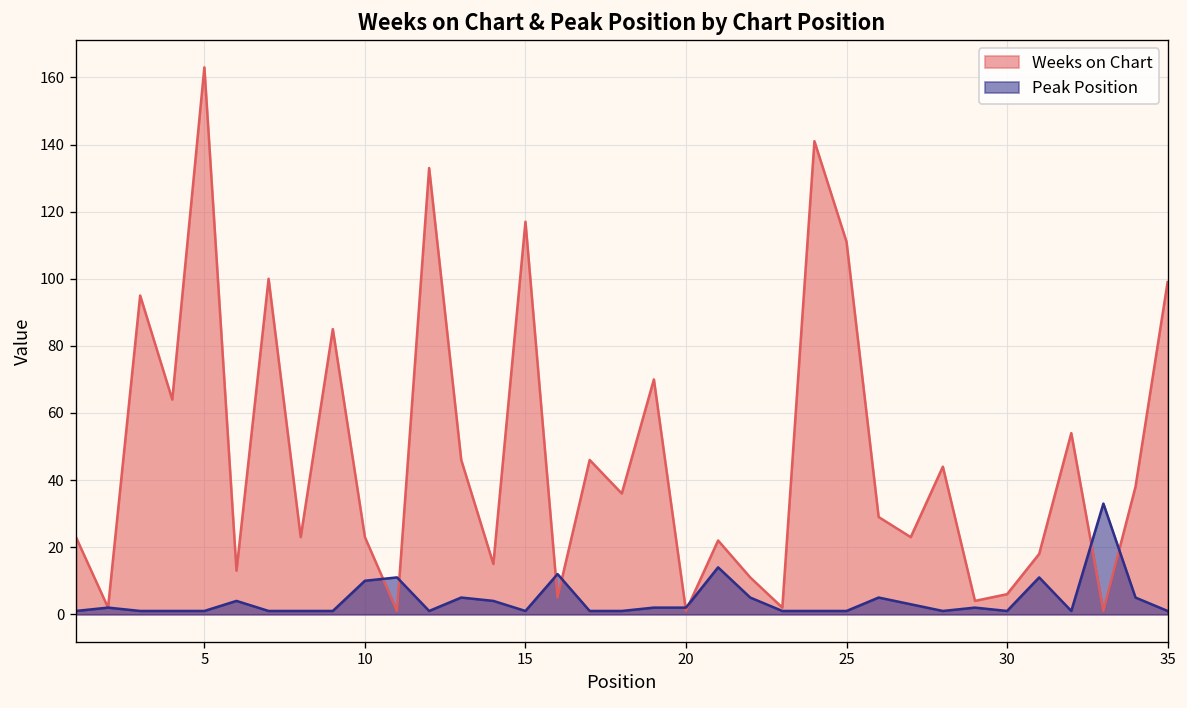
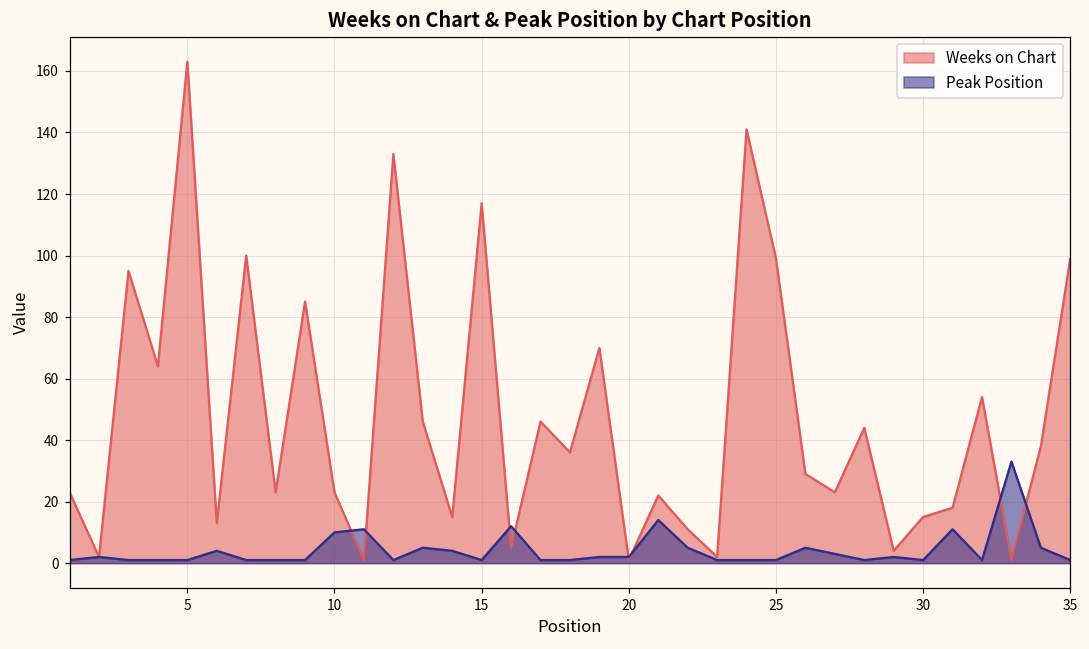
  {
    "Weeks on Chart": {
      "5": 163,
      "10": 23,
      "15": 117,
      "20": 1,
-     "25": 111,
-     "30": 6,
+     "25": 99,
+     "30": 15,
      "35": 99
    },
    "Peak Position": {
      "5": 1,
      "10": 10,
      "15": 1,
      "20": 2,
      "25": 1,
      "30": 1,
      "35": 1
    }
  }
